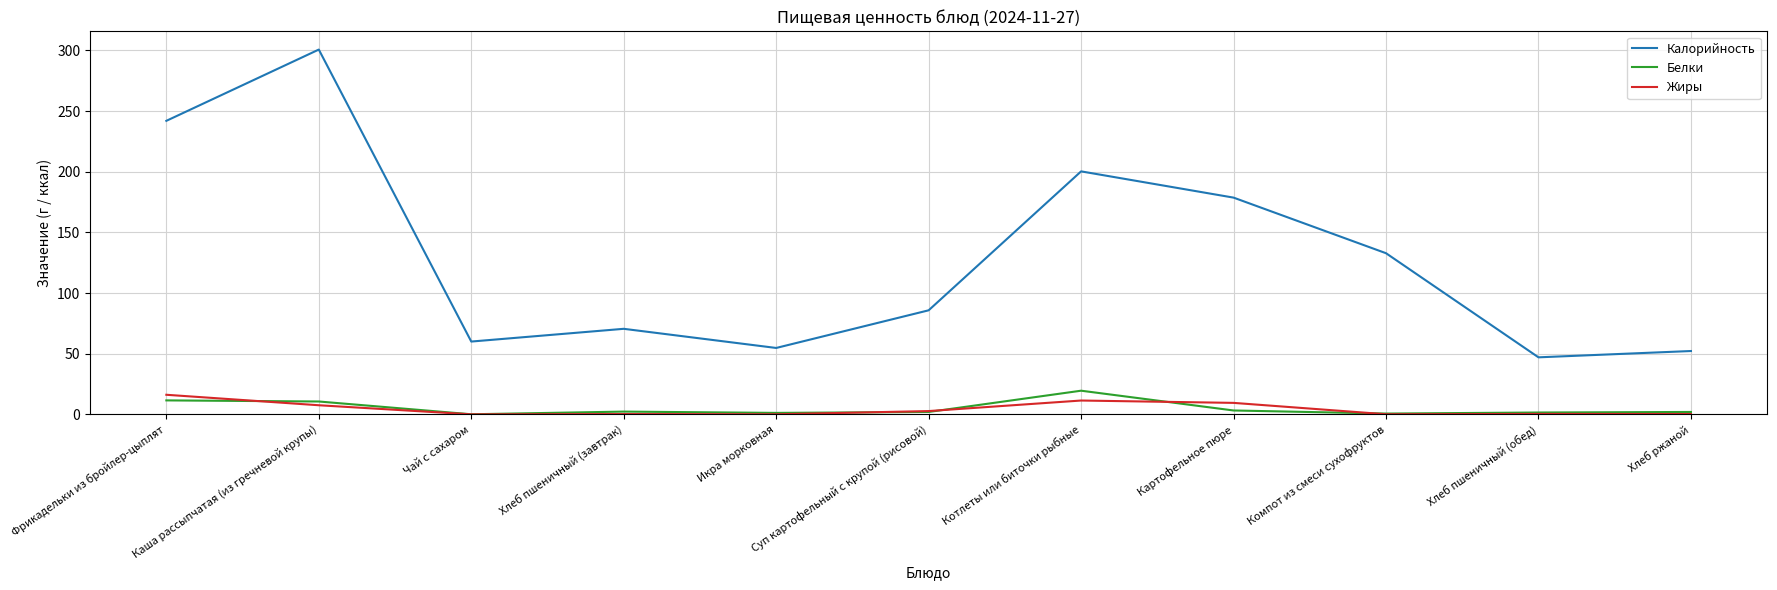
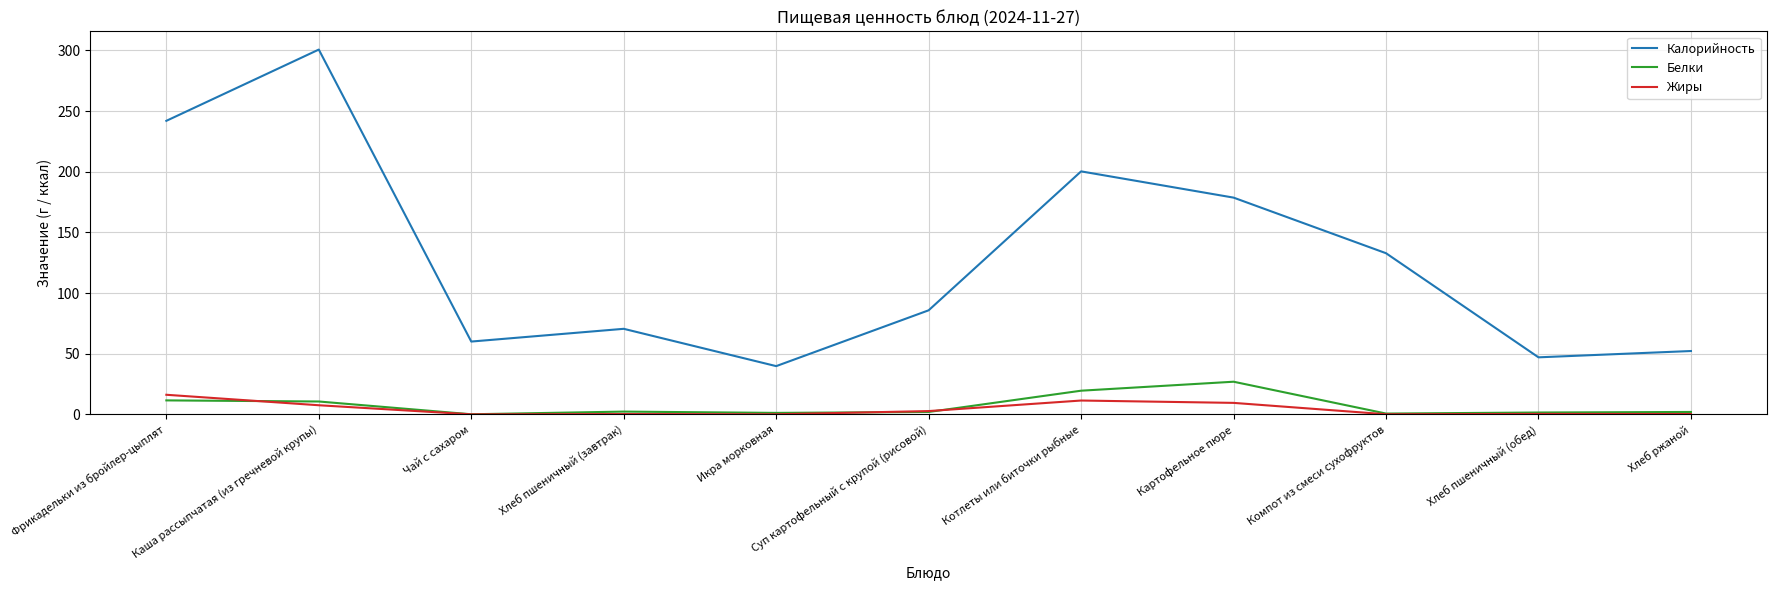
  {
    "Калорийность": {
      "Фрикадельки из бройлер-цыплят": 242,
      "Каша рассыпчатая (из гречневой крупы)": 301,
      "Чай с сахаром": 60,
      "Хлеб пшеничный (завтрак)": 71,
-     "Икра морковная": 55,
+     "Икра морковная": 40,
      "Суп картофельный с крупой (рисовой)": 86,
      "Котлеты или биточки рыбные": 200,
      "Картофельное пюре": 179,
      "Компот из смеси сухофруктов": 133,
      "Хлеб пшеничный (обед)": 47,
      "Хлеб ржаной": 52
    },
    "Белки": {
      "Фрикадельки из бройлер-цыплят": 12,
      "Каша рассыпчатая (из гречневой крупы)": 11,
      "Котлеты или биточки рыбные": 20,
-     "Картофельное пюре": 3
+     "Картофельное пюре": 27
    },
    "Жиры": {
      "Фрикадельки из бройлер-цыплят": 16,
      "Каша рассыпчатая (из гречневой крупы)": 8,
      "Котлеты или биточки рыбные": 11,
      "Картофельное пюре": 9
    }
  }
